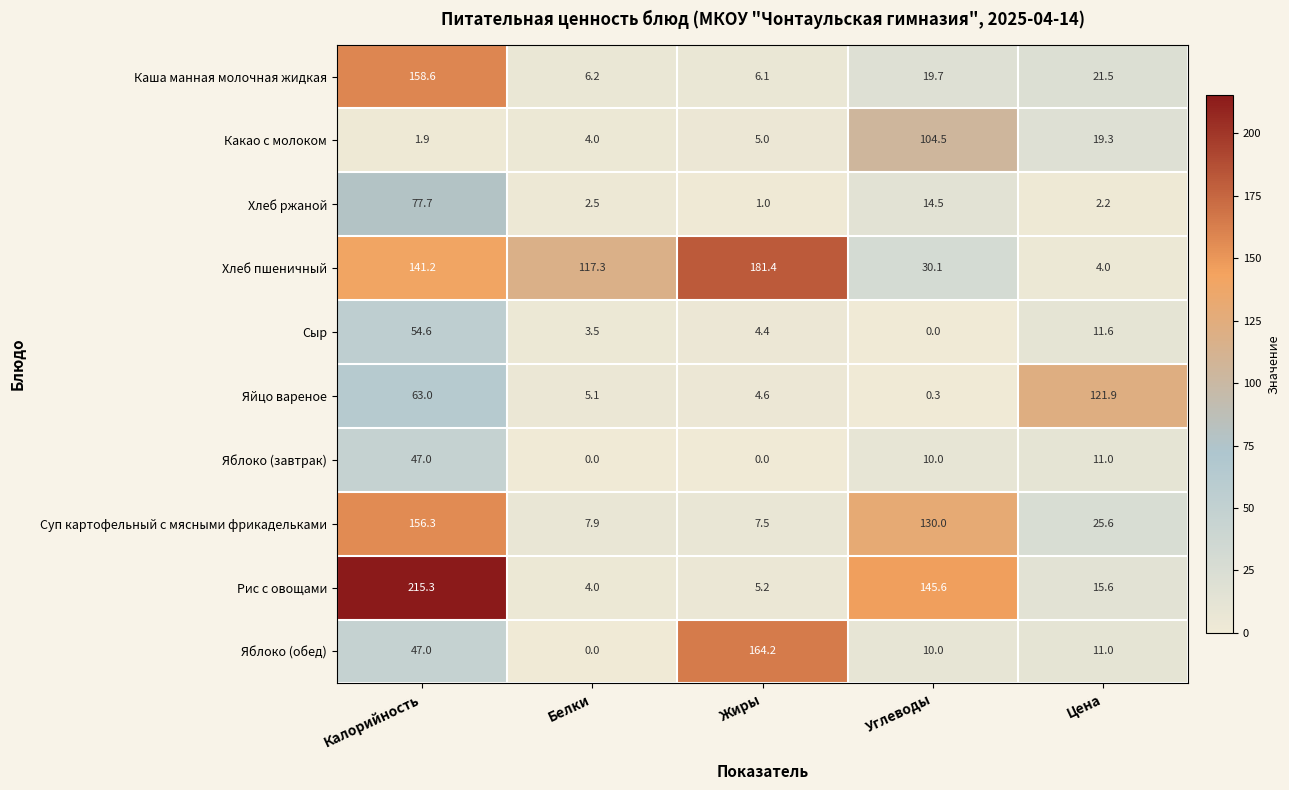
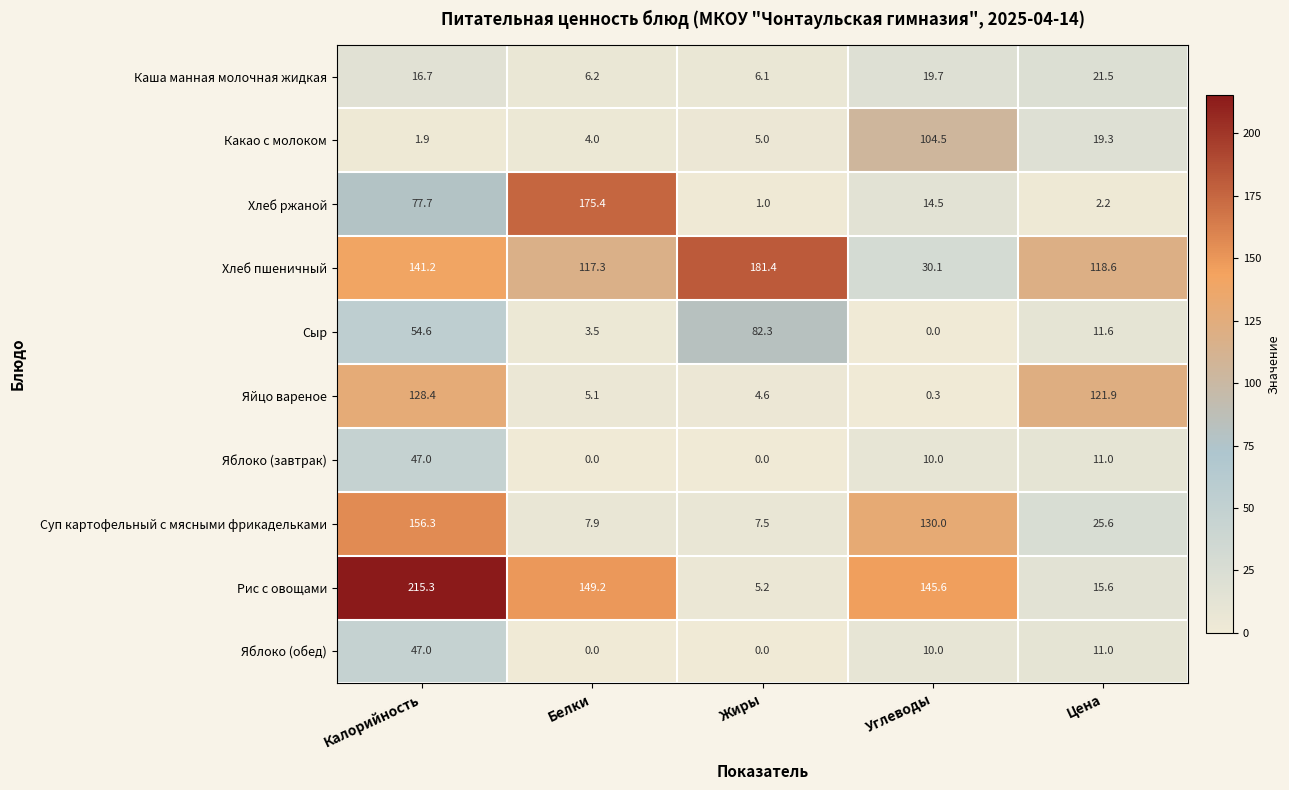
  {
    "Каша манная молочная жидкая": {
-     "Калорийность": 158.6,
+     "Калорийность": 16.7,
      "Белки": 6.2,
      "Жиры": 6.1,
      "Углеводы": 19.7,
      "Цена": 21.5
    },
    "Какао с молоком": {
      "Калорийность": 1.9,
      "Белки": 4.0,
      "Жиры": 5.0,
      "Углеводы": 104.5,
      "Цена": 19.3
    },
    "Хлеб ржаной": {
      "Калорийность": 77.7,
-     "Белки": 2.5,
+     "Белки": 175.4,
      "Жиры": 1.0,
      "Углеводы": 14.5,
      "Цена": 2.2
    },
    "Хлеб пшеничный": {
      "Калорийность": 141.2,
      "Белки": 117.3,
      "Жиры": 181.4,
      "Углеводы": 30.1,
-     "Цена": 4.0
+     "Цена": 118.6
    },
    "Сыр": {
      "Калорийность": 54.6,
      "Белки": 3.5,
-     "Жиры": 4.4,
+     "Жиры": 82.3,
      "Углеводы": 0.0,
      "Цена": 11.6
    },
    "Яйцо вареное": {
-     "Калорийность": 63.0,
+     "Калорийность": 128.4,
      "Белки": 5.1,
      "Жиры": 4.6,
      "Углеводы": 0.3,
      "Цена": 121.9
    },
    "Яблоко (завтрак)": {
      "Калорийность": 47.0,
      "Белки": 0.0,
      "Жиры": 0.0,
      "Углеводы": 10.0,
      "Цена": 11.0
    },
    "Суп картофельный с мясными фрикадельками": {
      "Калорийность": 156.3,
      "Белки": 7.9,
      "Жиры": 7.5,
      "Углеводы": 130.0,
      "Цена": 25.6
    },
    "Рис с овощами": {
      "Калорийность": 215.3,
-     "Белки": 4.0,
+     "Белки": 149.2,
      "Жиры": 5.2,
      "Углеводы": 145.6,
      "Цена": 15.6
    },
    "Яблоко (обед)": {
      "Калорийность": 47.0,
      "Белки": 0.0,
-     "Жиры": 164.2,
+     "Жиры": 0.0,
      "Углеводы": 10.0,
      "Цена": 11.0
    }
  }
